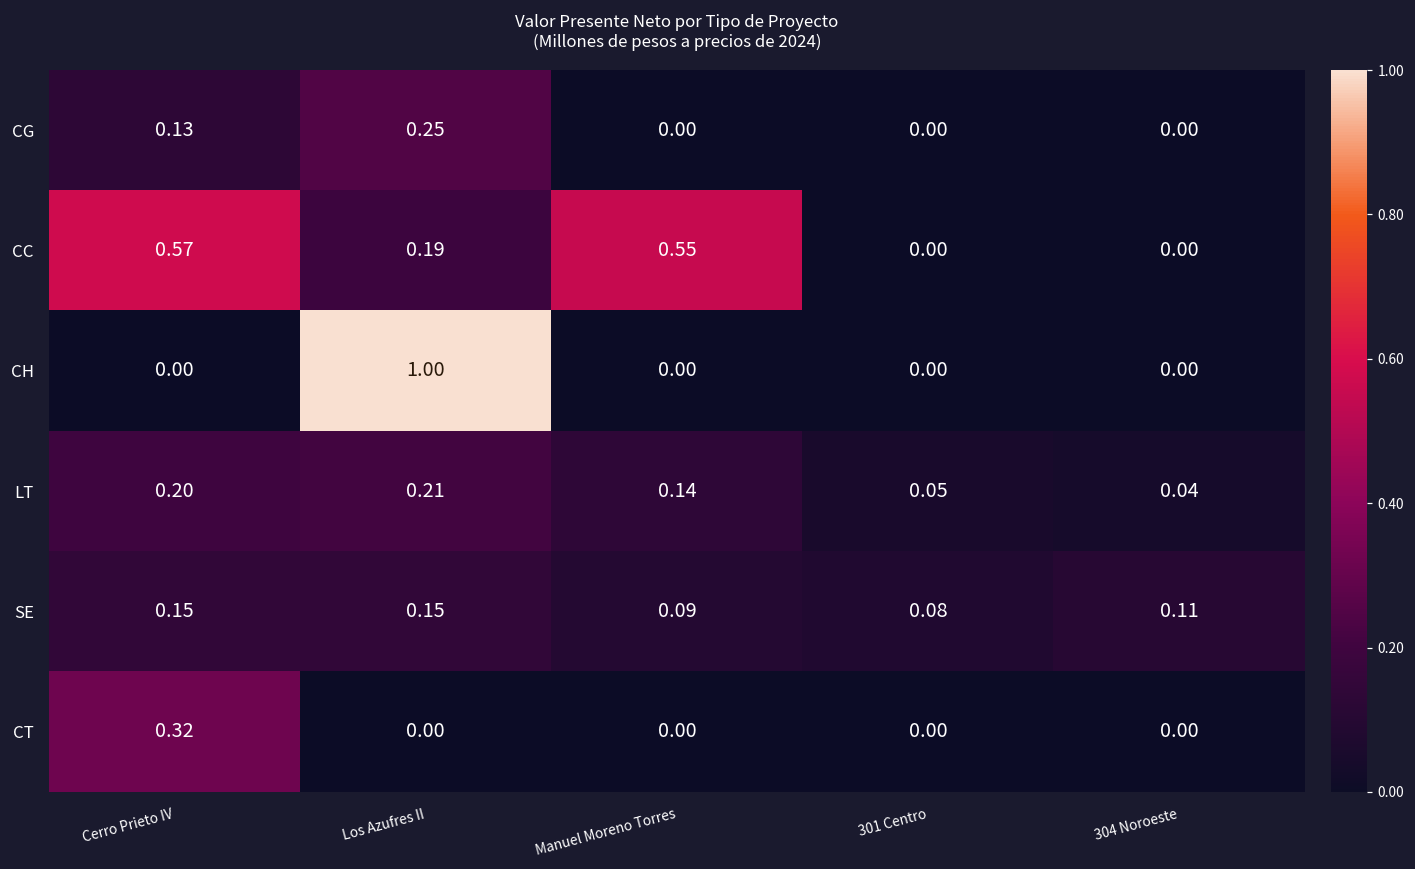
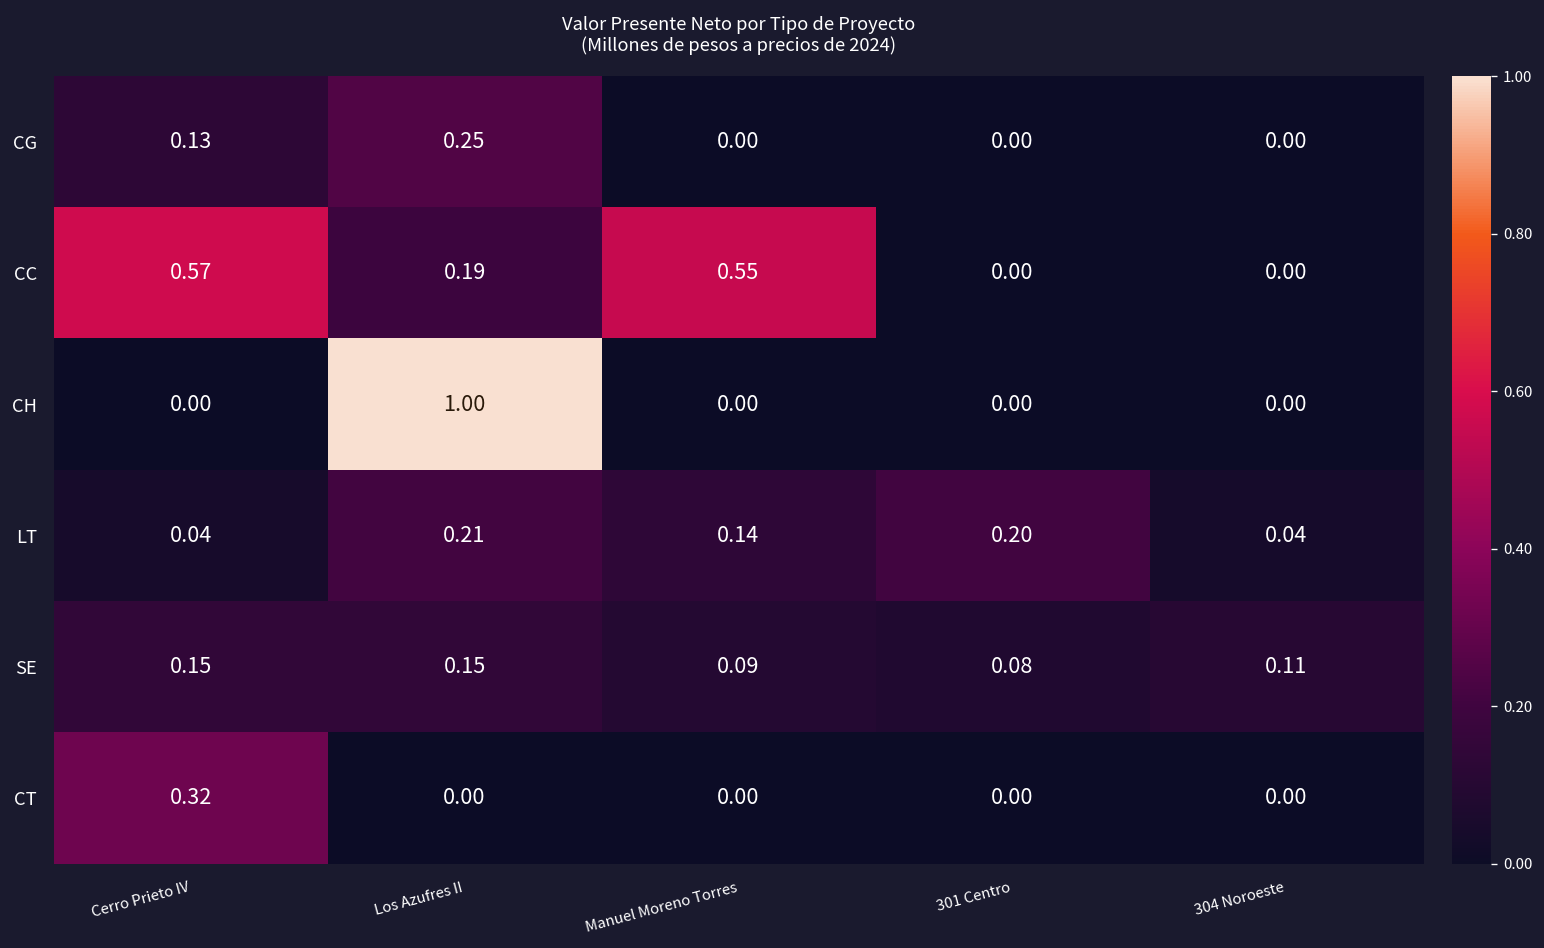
  {
    "CG": {
      "Cerro Prieto IV": 0.13,
      "Los Azufres II": 0.25,
      "Manuel Moreno Torres": 0.00,
      "301 Centro": 0.00,
      "304 Noroeste": 0.00
    },
    "CC": {
      "Cerro Prieto IV": 0.57,
      "Los Azufres II": 0.19,
      "Manuel Moreno Torres": 0.55,
      "301 Centro": 0.00,
      "304 Noroeste": 0.00
    },
    "CH": {
      "Cerro Prieto IV": 0.00,
      "Los Azufres II": 1.00,
      "Manuel Moreno Torres": 0.00,
      "301 Centro": 0.00,
      "304 Noroeste": 0.00
    },
    "LT": {
-     "Cerro Prieto IV": 0.20,
+     "Cerro Prieto IV": 0.04,
      "Los Azufres II": 0.21,
      "Manuel Moreno Torres": 0.14,
-     "301 Centro": 0.05,
+     "301 Centro": 0.20,
      "304 Noroeste": 0.04
    },
    "SE": {
      "Cerro Prieto IV": 0.15,
      "Los Azufres II": 0.15,
      "Manuel Moreno Torres": 0.09,
      "301 Centro": 0.08,
      "304 Noroeste": 0.11
    },
    "CT": {
      "Cerro Prieto IV": 0.32,
      "Los Azufres II": 0.00,
      "Manuel Moreno Torres": 0.00,
      "301 Centro": 0.00,
      "304 Noroeste": 0.00
    }
  }
